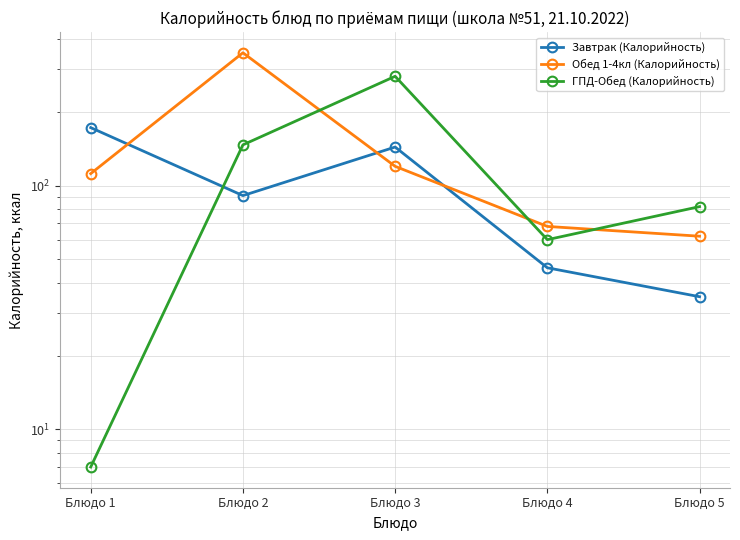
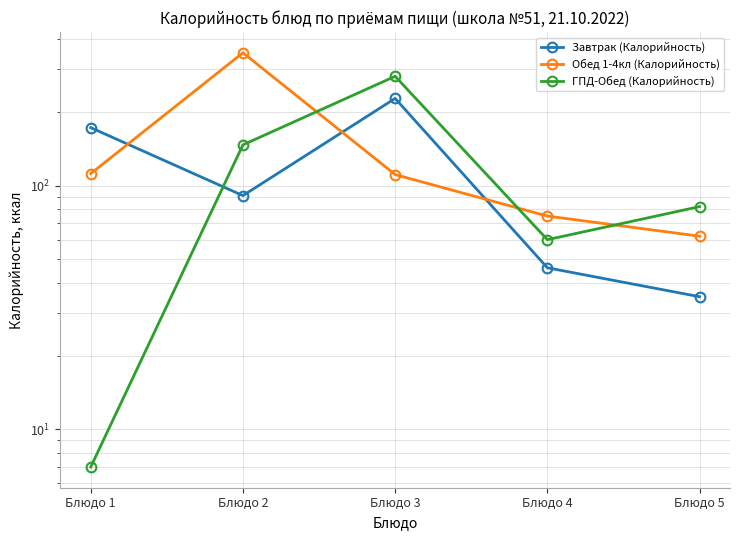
  {
    "Завтрак (Калорийность)": {
      "Блюдо 1": 170,
      "Блюдо 2": 91,
-     "Блюдо 3": 140,
+     "Блюдо 3": 230,
      "Блюдо 4": 46,
      "Блюдо 5": 35
    },
    "Обед 1-4кл (Калорийность)": {
      "Блюдо 1": 110,
      "Блюдо 2": 350,
-     "Блюдо 3": 120,
-     "Блюдо 4": 68,
+     "Блюдо 3": 110,
+     "Блюдо 4": 75,
      "Блюдо 5": 62
    },
    "ГПД-Обед (Калорийность)": {
      "Блюдо 1": 7,
      "Блюдо 2": 150,
      "Блюдо 3": 280,
      "Блюдо 4": 60,
      "Блюдо 5": 82
    }
  }
